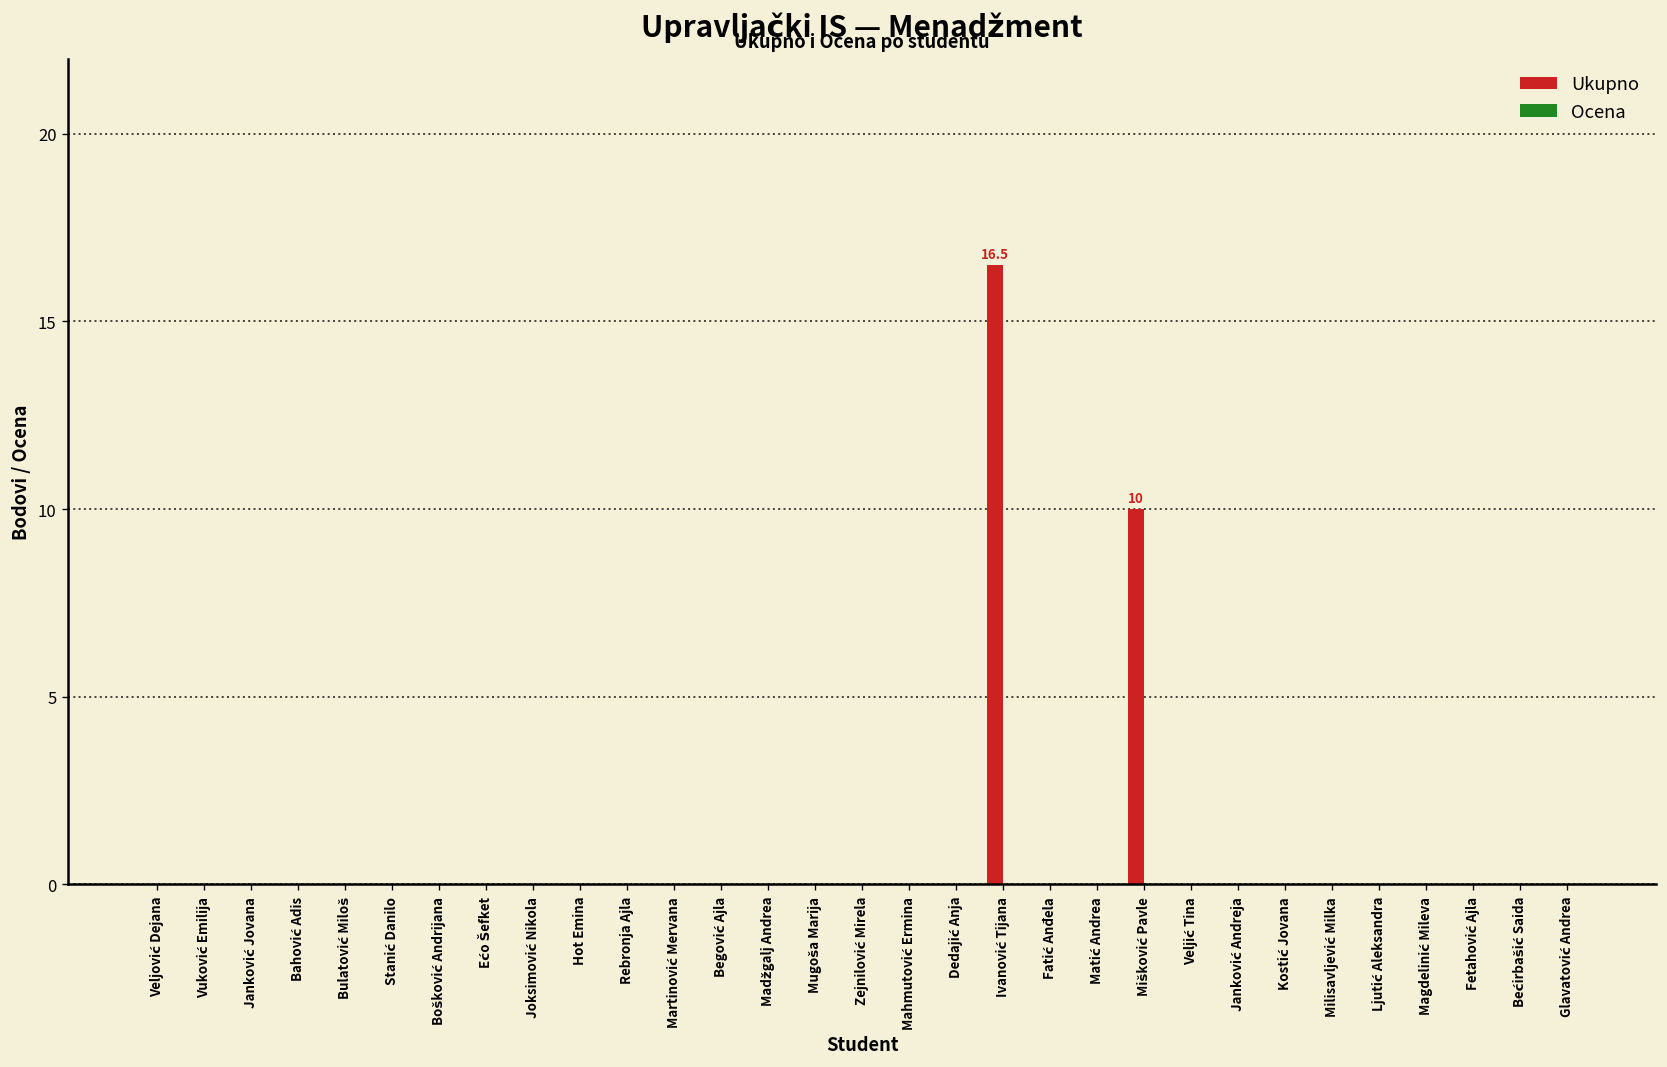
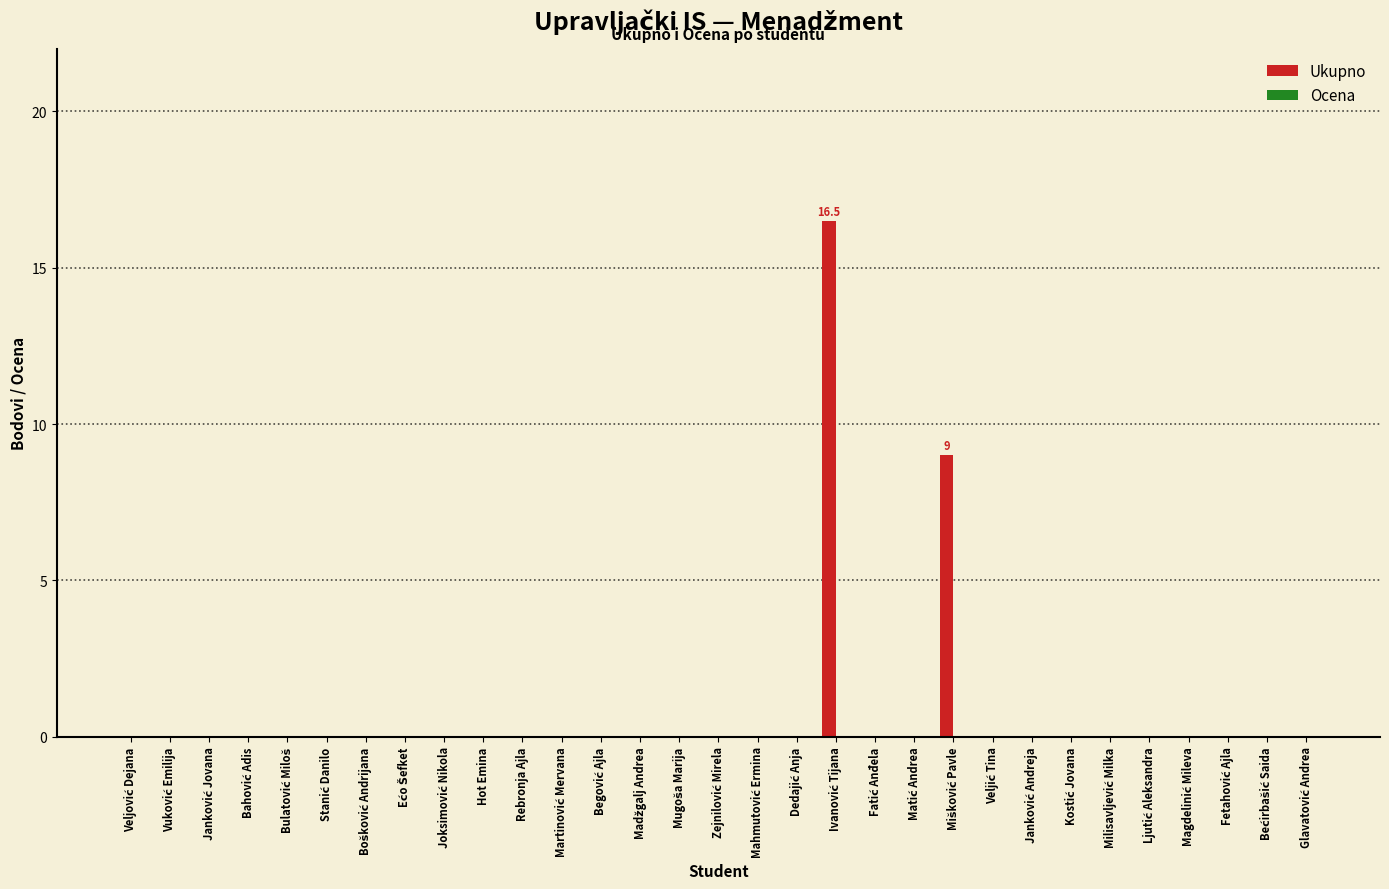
  {
    "Ukupno": {
      "Ivanović Tijana": 16.5,
-     "Mišković Pavle": 10
+     "Mišković Pavle": 9
    },
    "Ocena": {
      "Veljović Dejana": 0.0,
      "Vuković Emilija": 0.0,
      "Janković Jovana": 0.0,
      "Bahović Adis": 0.0,
      "Bulatović Miloš": 0.0,
      "Stanić Danilo": 0.0,
      "Bošković Andrijana": 0.0,
      "Ećo Šefket": 0.0,
      "Joksimović Nikola": 0.0,
      "Hot Emina": 0.0,
      "Rebronja Ajla": 0.0,
      "Martinović Mervana": 0.0,
      "Begović Ajla": 0.0,
      "Madžgalj Andrea": 0.0,
      "Mugoša Marija": 0.0,
      "Zejnilović Mirela": 0.0,
      "Mahmutović Ermina": 0.0,
      "Dedajić Anja": 0.0,
      "Ivanović Tijana": 0.0,
      "Fatić Anđela": 0.0,
      "Matić Andrea": 0.0,
      "Mišković Pavle": 0.0,
      "Veljić Tina": 0.0,
      "Janković Andreja": 0.0,
      "Kostić Jovana": 0.0,
      "Milisavljević Milka": 0.0,
      "Ljutić Aleksandra": 0.0,
      "Magdelinić Mileva": 0.0,
      "Fetahović Ajla": 0.0,
      "Bećirbašić Saida": 0.0,
      "Glavatović Andrea": 0.0
    }
  }
